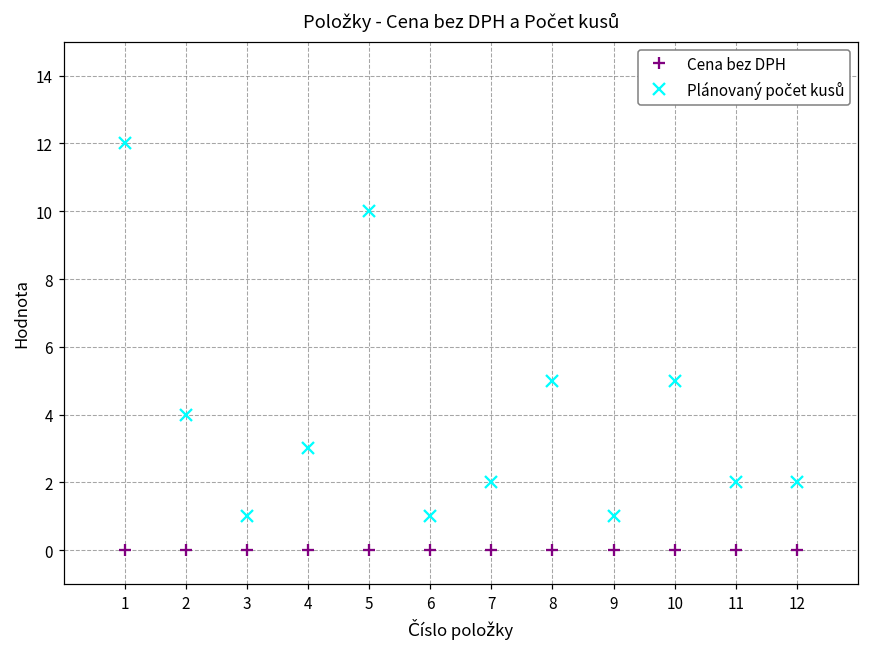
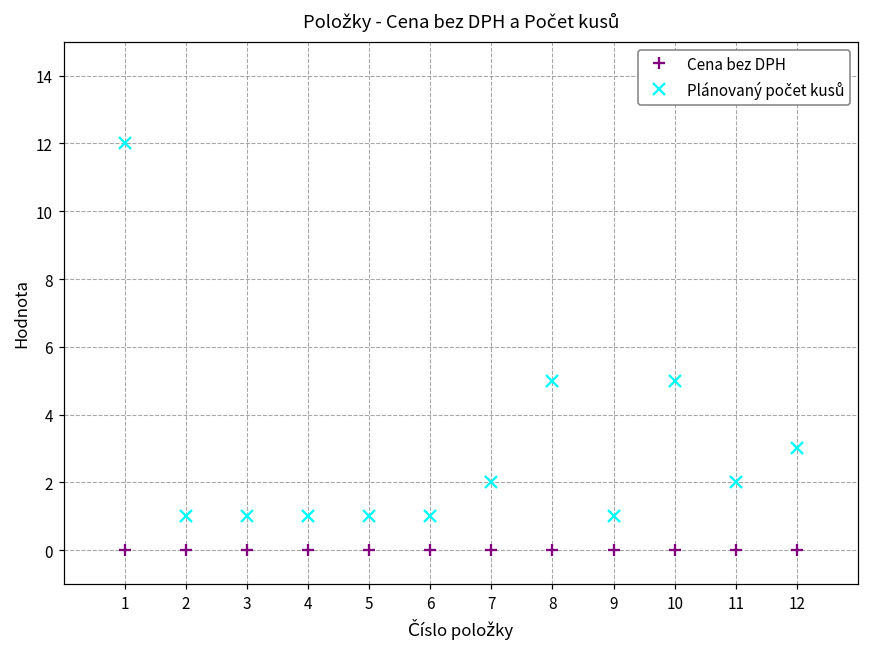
  {
    "Cena bez DPH": {
      "1": 0,
      "2": 0,
      "3": 0,
      "4": 0,
      "5": 0,
      "6": 0,
      "7": 0,
      "8": 0,
      "9": 0,
      "10": 0,
      "11": 0,
      "12": 0
    },
    "Plánovaný počet kusů": {
      "1": 12,
-     "2": 4,
+     "2": 1,
      "3": 1,
-     "4": 3,
-     "5": 10,
+     "4": 1,
+     "5": 1,
      "6": 1,
      "7": 2,
      "8": 5,
      "9": 1,
      "10": 5,
      "11": 2,
-     "12": 2
+     "12": 3
    }
  }
